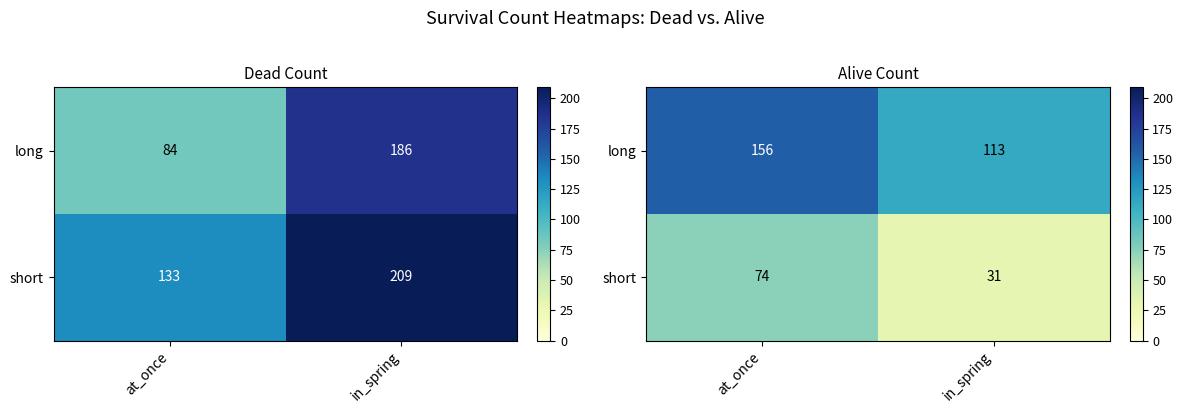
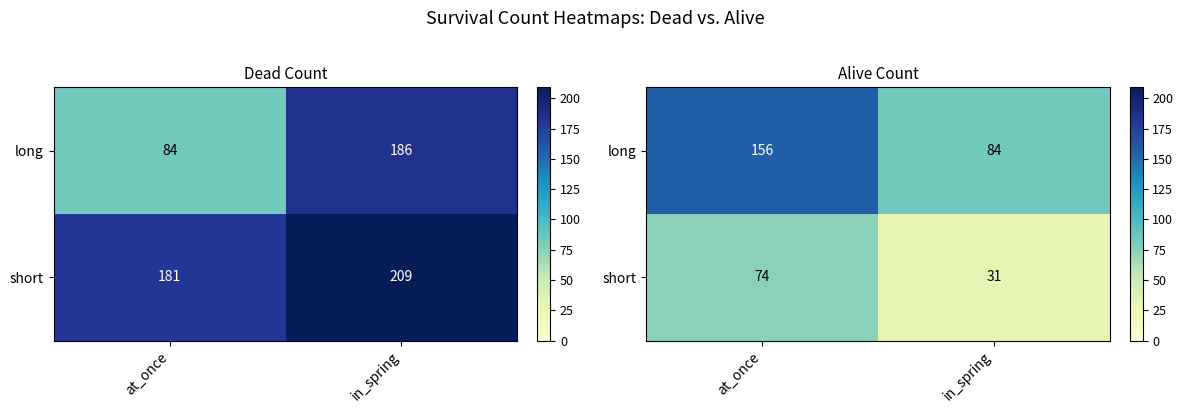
  {
    "Dead Count": {
      "long": {
        "at_once": 84,
        "in_spring": 186
      },
      "short": {
-       "at_once": 133,
+       "at_once": 181,
        "in_spring": 209
      }
    },
    "Alive Count": {
      "long": {
        "at_once": 156,
-       "in_spring": 113
+       "in_spring": 84
      },
      "short": {
        "at_once": 74,
        "in_spring": 31
      }
    }
  }
